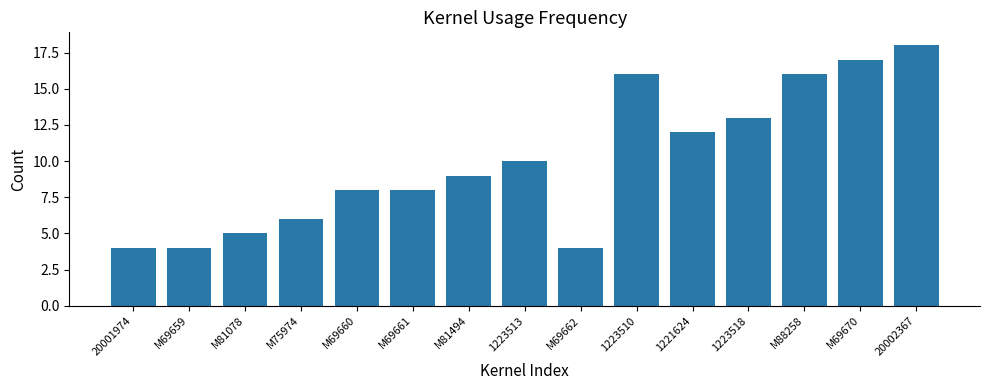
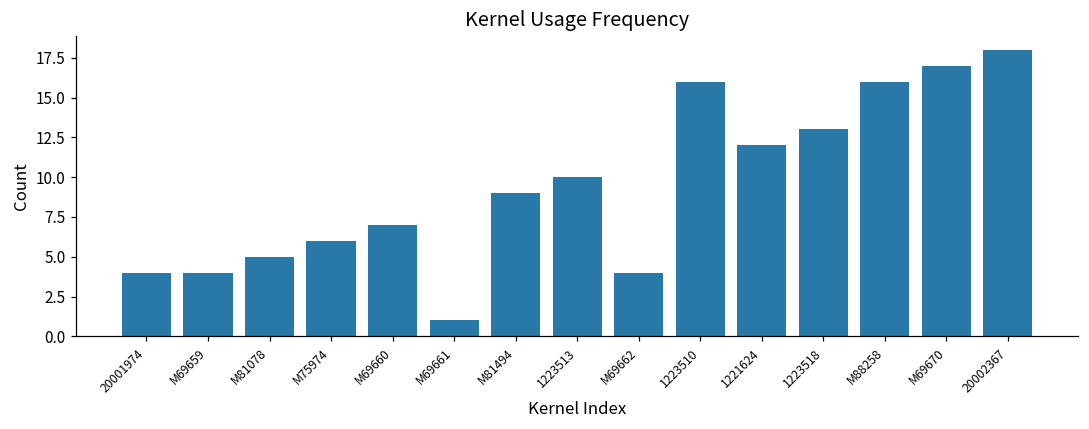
  {
    "20001974": 4,
    "M69659": 4,
    "M81078": 5,
    "M75974": 6,
-   "M69660": 8,
-   "M69661": 8,
+   "M69660": 7,
+   "M69661": 1,
    "M81494": 9,
    "1223513": 10,
    "M69662": 4,
    "1223510": 16,
    "1221624": 12,
    "1223518": 13,
    "M88258": 16,
    "M69670": 17,
    "20002367": 18
  }
